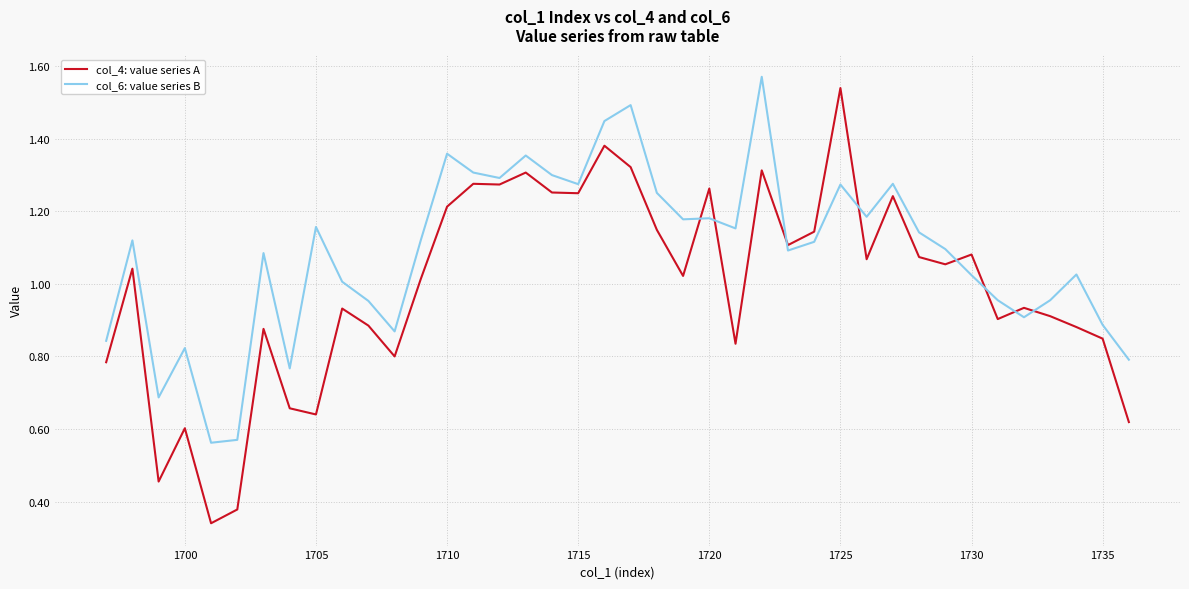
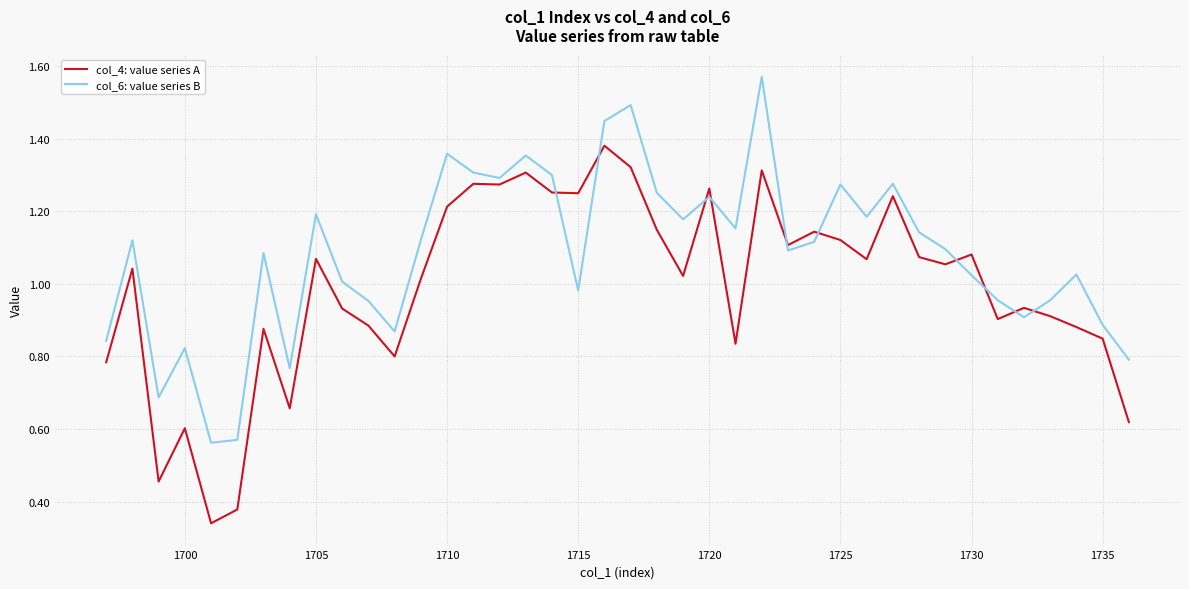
  {
    "col_4: value series A": {
      "1700": 0.60,
-     "1705": 0.64,
+     "1705": 1.07,
      "1710": 1.21,
      "1715": 1.25,
      "1720": 1.26,
-     "1725": 1.54,
+     "1725": 1.12,
      "1730": 1.08,
      "1735": 0.85
    },
    "col_6: value series B": {
      "1700": 0.82,
-     "1705": 1.16,
+     "1705": 1.19,
      "1710": 1.36,
-     "1715": 1.28,
-     "1720": 1.18,
+     "1715": 0.98,
+     "1720": 1.24,
      "1725": 1.27,
      "1730": 1.02,
      "1735": 0.89
    }
  }
